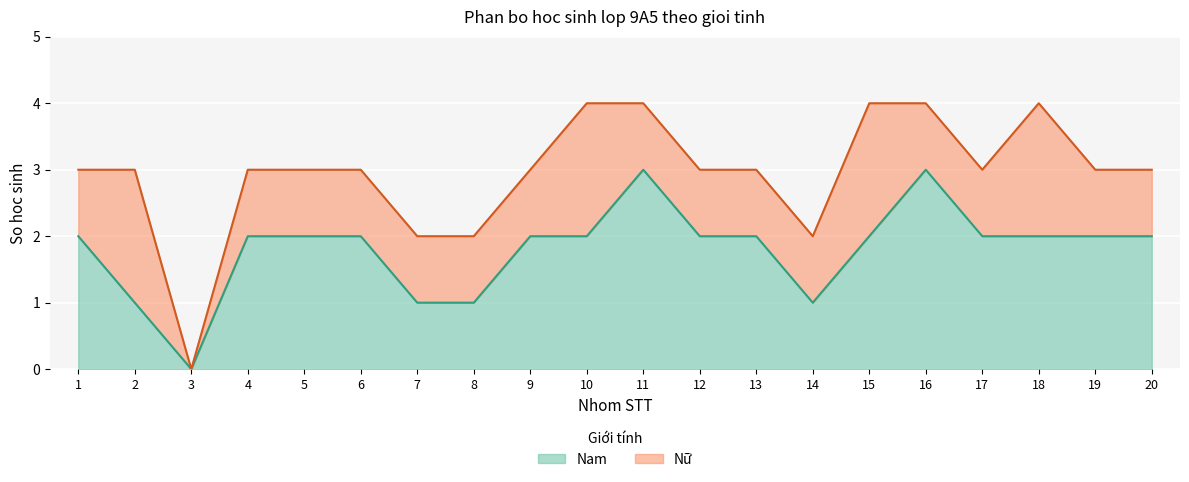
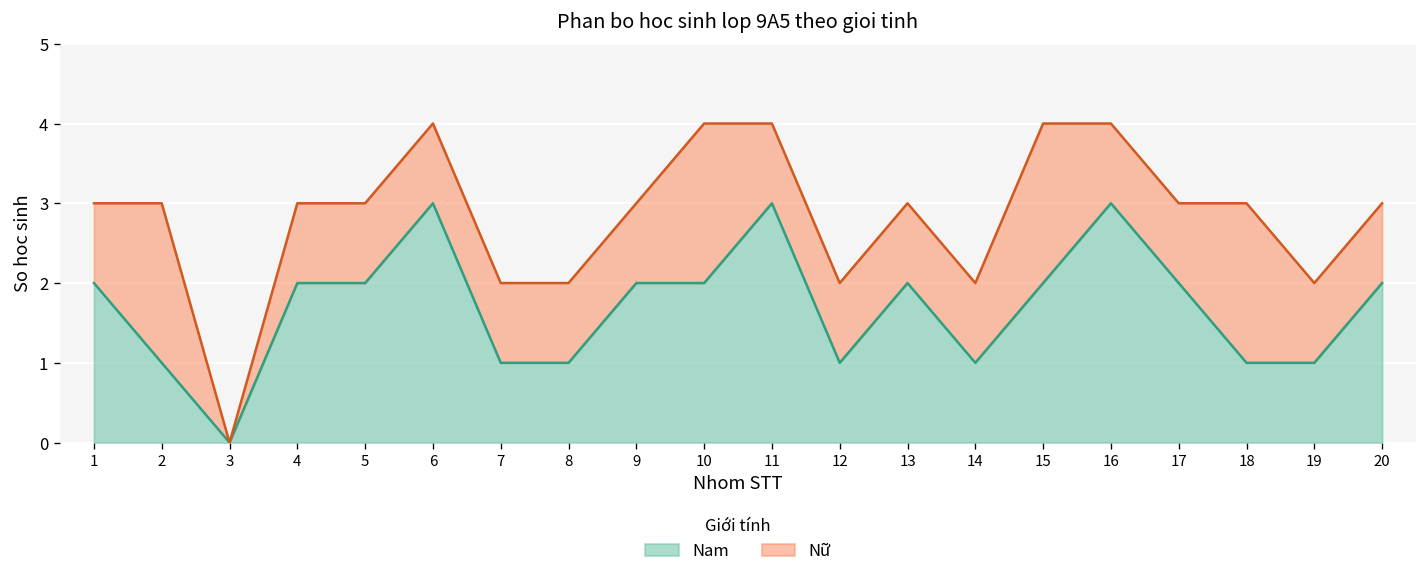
  {
    "Nam": {
      "1": 2,
      "2": 1,
      "4": 2,
      "5": 2,
-     "6": 2,
+     "6": 3,
      "7": 1,
      "8": 1,
      "9": 2,
      "10": 2,
      "11": 3,
-     "12": 2,
+     "12": 1,
      "13": 2,
      "14": 1,
      "15": 2,
      "16": 3,
      "17": 2,
-     "18": 2,
-     "19": 2,
+     "18": 1,
+     "19": 1,
      "20": 2
    },
    "Nữ": {
      "1": 1,
      "2": 2,
      "4": 1,
      "5": 1,
      "6": 1,
      "7": 1,
      "8": 1,
      "9": 1,
      "10": 2,
      "11": 1,
      "12": 1,
      "13": 1,
      "14": 1,
      "15": 2,
      "16": 1,
      "17": 1,
      "18": 2,
      "19": 1,
      "20": 1
    }
  }
